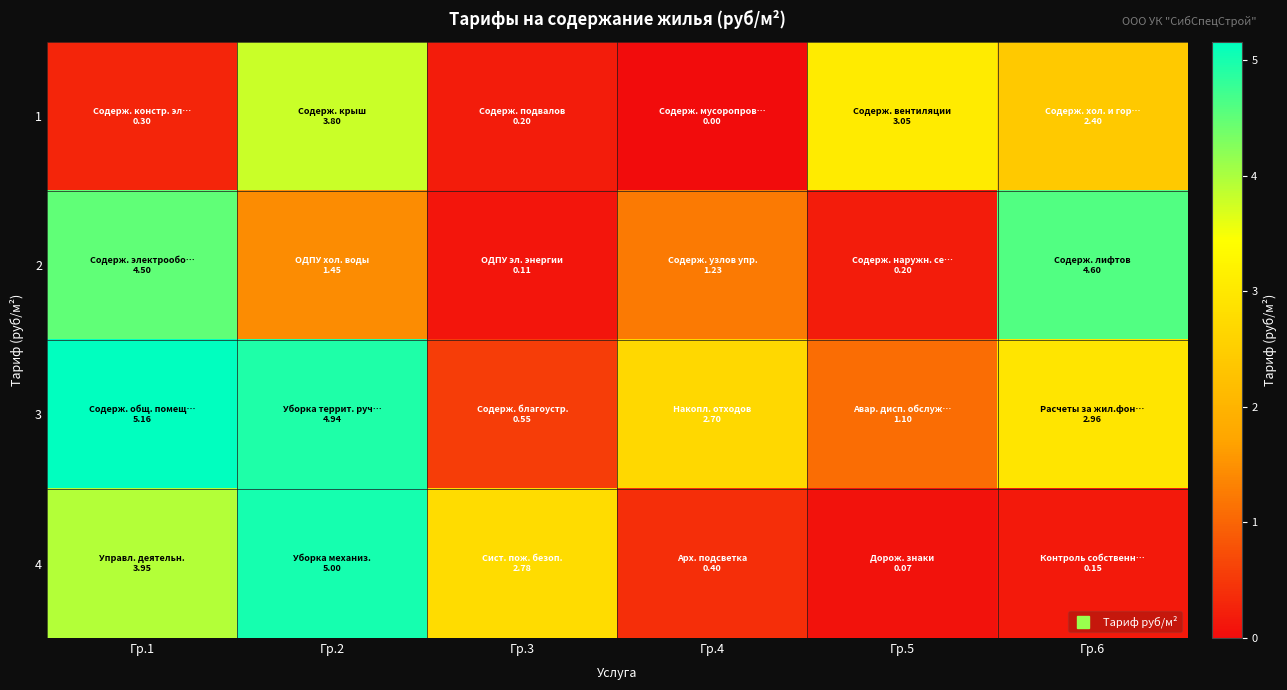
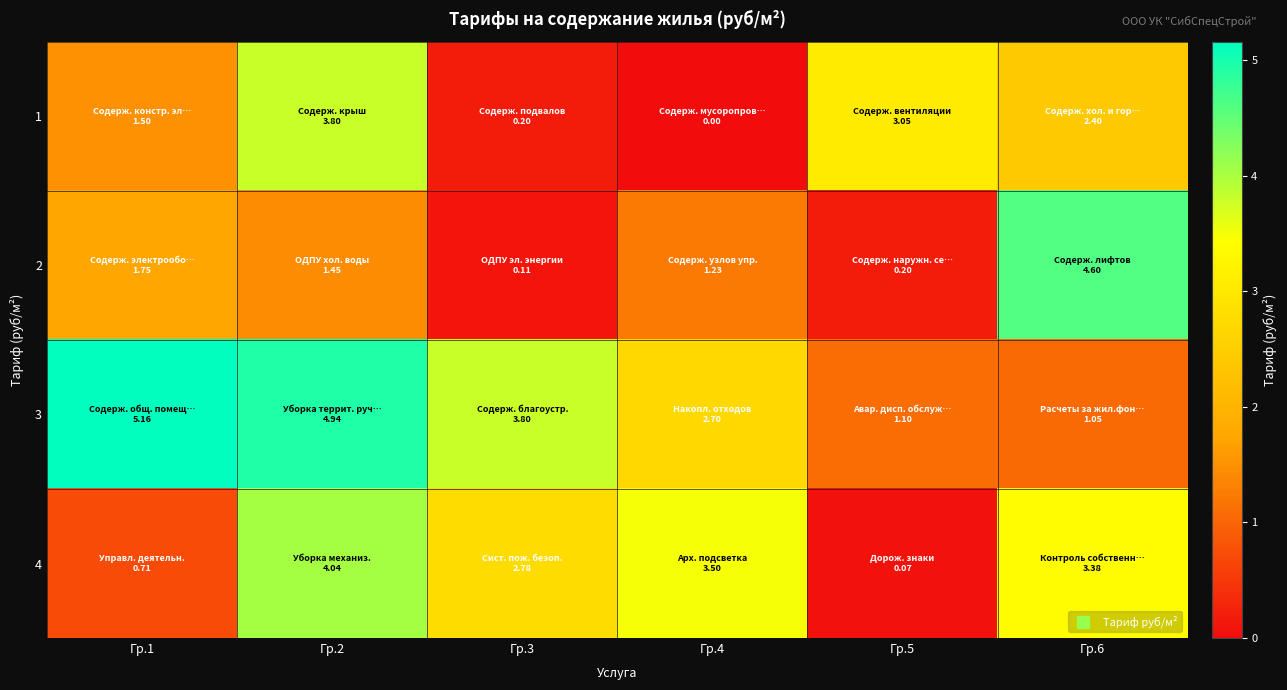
  {
    "1": {
-     "Гр.1": 0.30,
+     "Гр.1": 1.50,
      "Гр.2": 3.80,
      "Гр.3": 0.20,
      "Гр.4": 0.00,
      "Гр.5": 3.05,
      "Гр.6": 2.40
    },
    "2": {
-     "Гр.1": 4.50,
+     "Гр.1": 1.75,
      "Гр.2": 1.45,
      "Гр.3": 0.11,
      "Гр.4": 1.23,
      "Гр.5": 0.20,
      "Гр.6": 4.60
    },
    "3": {
      "Гр.1": 5.16,
      "Гр.2": 4.94,
-     "Гр.3": 0.55,
+     "Гр.3": 3.80,
      "Гр.4": 2.70,
      "Гр.5": 1.10,
-     "Гр.6": 2.96
+     "Гр.6": 1.05
    },
    "4": {
-     "Гр.1": 3.95,
-     "Гр.2": 5.00,
+     "Гр.1": 0.71,
+     "Гр.2": 4.04,
      "Гр.3": 2.78,
-     "Гр.4": 0.40,
+     "Гр.4": 3.50,
      "Гр.5": 0.07,
-     "Гр.6": 0.15
+     "Гр.6": 3.38
    }
  }
